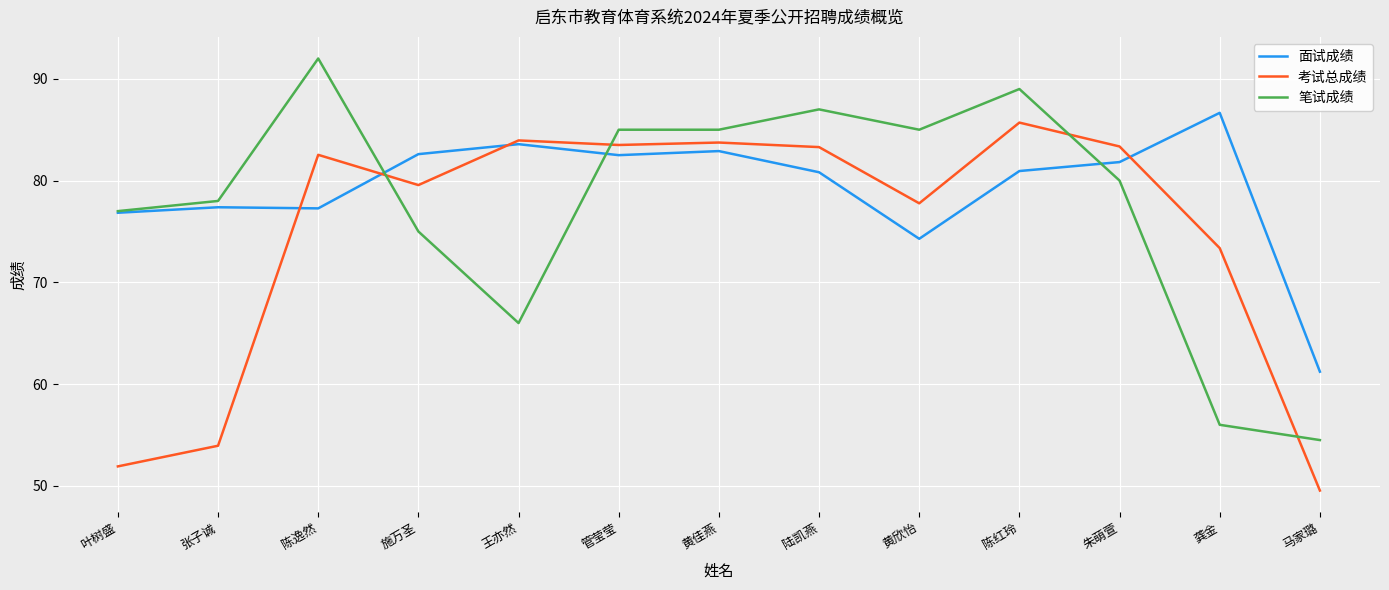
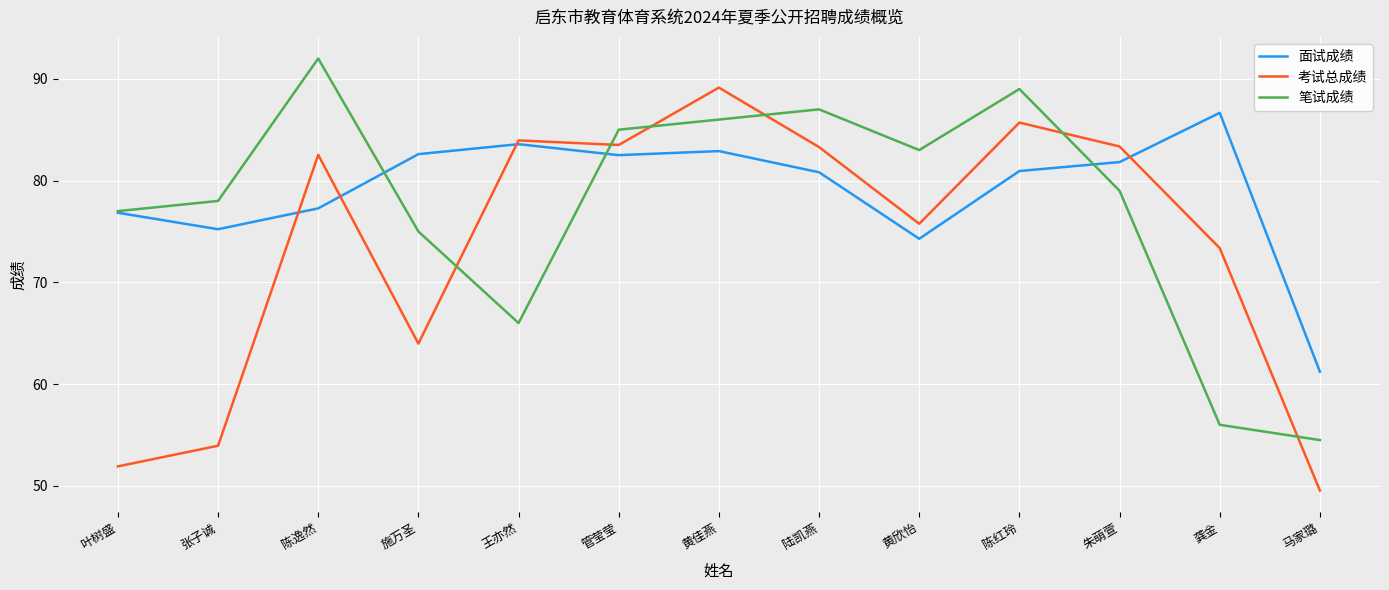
  {
    "面试成绩": {
-     "张子诚": 77.4,
+     "张子诚": 75.2,
      "陈逸然": 77.3,
      "施万圣": 82.6,
      "王亦然": 83.6,
      "管莹莹": 82.5,
      "黄佳燕": 82.9,
      "陆凯燕": 80.8,
      "黄欣怡": 74.3,
      "陈红玲": 80.9,
      "朱萌萱": 81.8,
      "龚金": 86.7,
      "马家璐": 61.2
    },
    "考试总成绩": {
      "叶树盛": 51.9,
      "张子诚": 53.9,
      "陈逸然": 82.5,
-     "施万圣": 79.6,
+     "施万圣": 64.0,
      "王亦然": 83.9,
      "管莹莹": 83.5,
-     "黄佳燕": 83.7,
+     "黄佳燕": 89.1,
      "陆凯燕": 83.3,
-     "黄欣怡": 77.8,
+     "黄欣怡": 75.8,
      "陈红玲": 85.7,
      "朱萌萱": 83.4,
      "龚金": 73.4,
      "马家璐": 49.5
    },
    "笔试成绩": {
      "张子诚": 78,
      "陈逸然": 92,
      "施万圣": 75,
      "王亦然": 66,
      "管莹莹": 85,
-     "黄佳燕": 85,
+     "黄佳燕": 86,
      "陆凯燕": 87,
-     "黄欣怡": 85,
+     "黄欣怡": 83,
      "陈红玲": 89,
-     "朱萌萱": 80,
+     "朱萌萱": 79,
      "龚金": 56,
      "马家璐": 54.5
    }
  }
